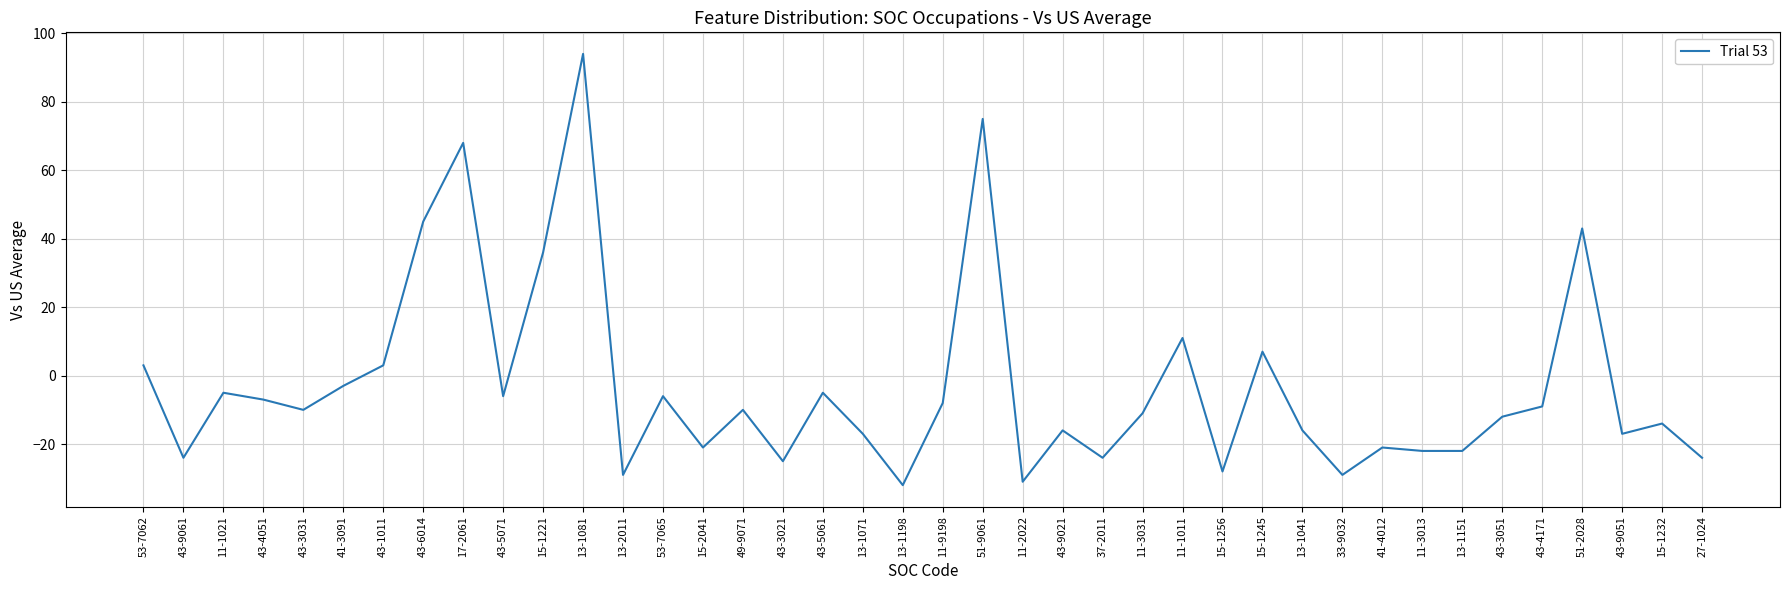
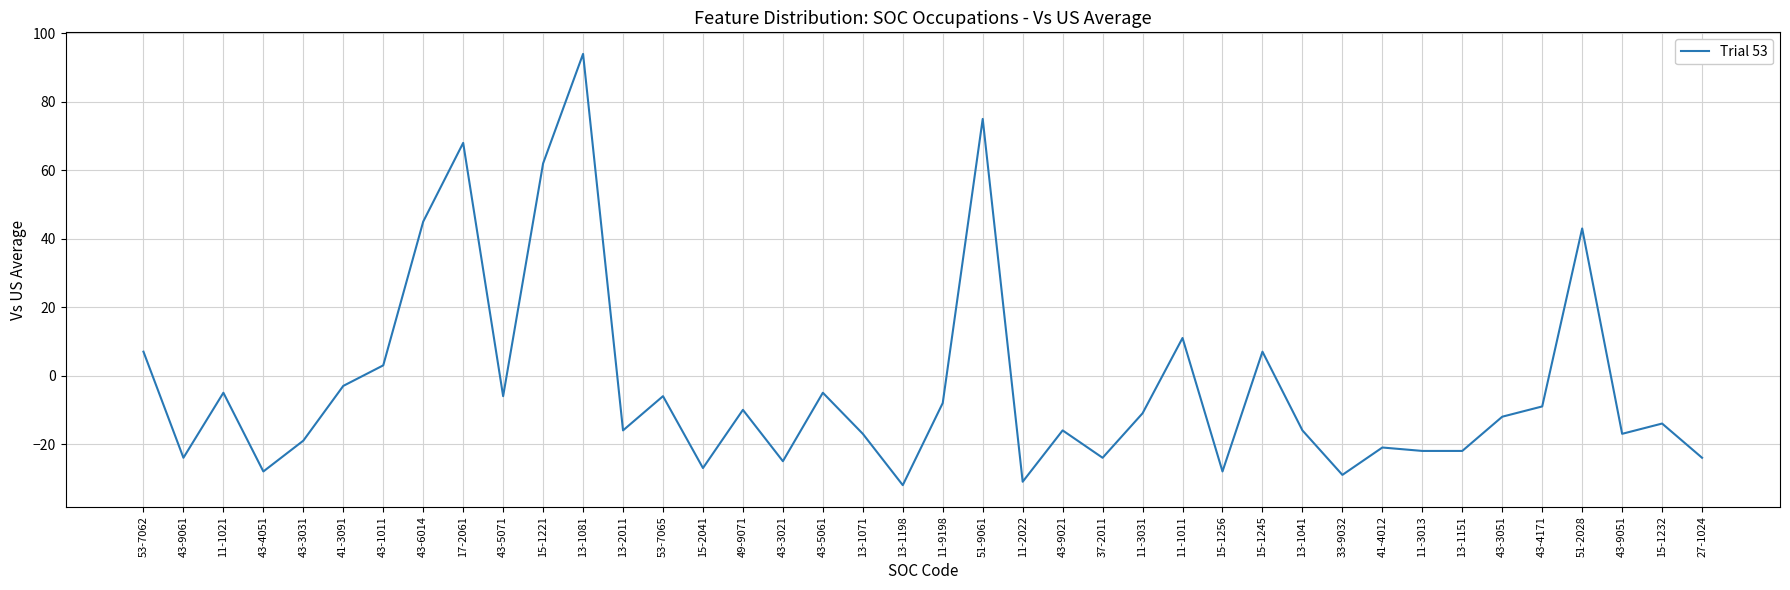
  {
-   "53-7062": 3,
+   "53-7062": 7,
    "43-9061": -24,
    "11-1021": -5,
-   "43-4051": -7,
-   "43-3031": -10,
+   "43-4051": -28,
+   "43-3031": -19,
    "41-3091": -3,
    "43-1011": 3,
    "43-6014": 45,
    "17-2061": 68,
    "43-5071": -6,
-   "15-1221": 36,
+   "15-1221": 62,
    "13-1081": 94,
-   "13-2011": -29,
+   "13-2011": -16,
    "53-7065": -6,
-   "15-2041": -21,
+   "15-2041": -27,
    "49-9071": -10,
    "43-3021": -25,
    "43-5061": -5,
    "13-1071": -17,
    "13-1198": -32,
    "11-9198": -8,
    "51-9061": 75,
    "11-2022": -31,
    "43-9021": -16,
    "37-2011": -24,
    "11-3031": -11,
    "11-1011": 11,
    "15-1256": -28,
    "15-1245": 7,
    "13-1041": -16,
    "33-9032": -29,
    "41-4012": -21,
    "11-3013": -22,
    "13-1151": -22,
    "43-3051": -12,
    "43-4171": -9,
    "51-2028": 43,
    "43-9051": -17,
    "15-1232": -14,
    "27-1024": -24
  }
